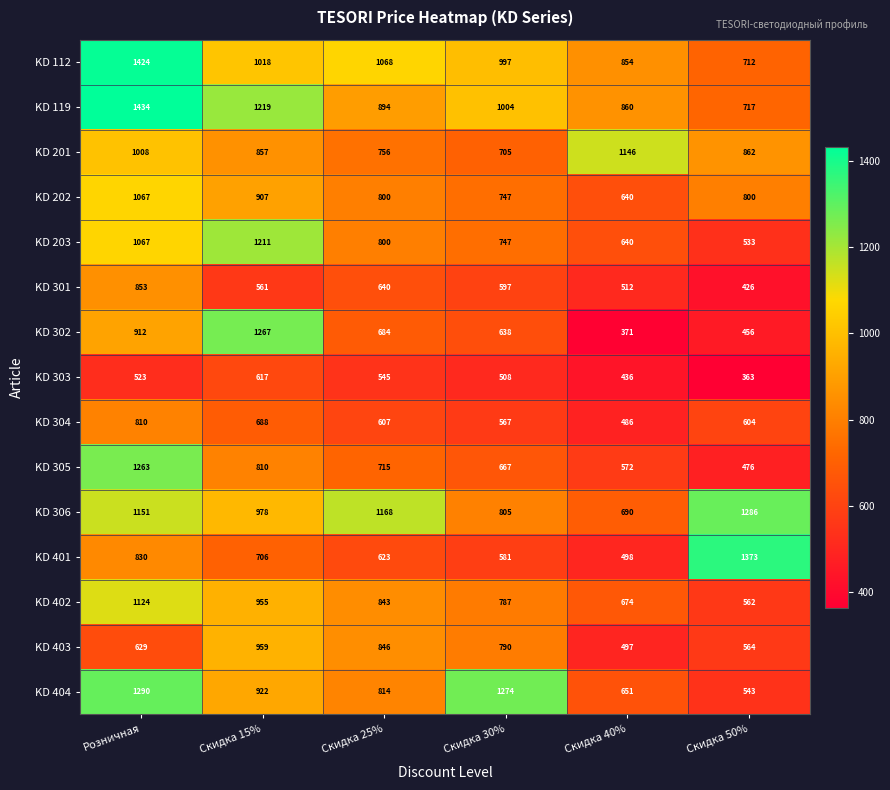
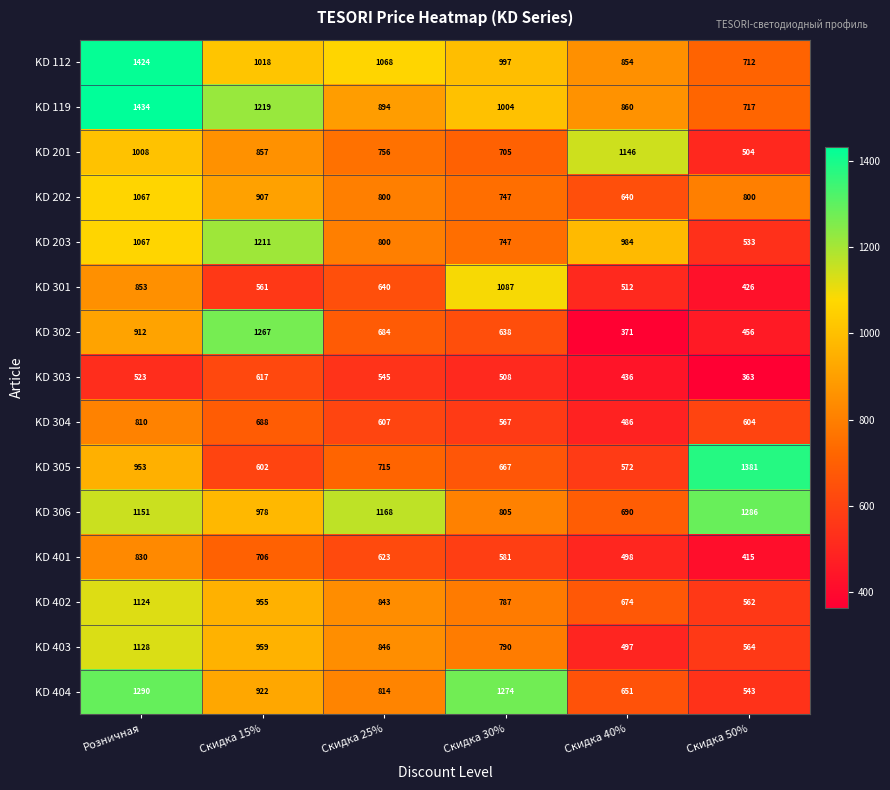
  {
    "KD 112": {
      "Розничная": 1424,
      "Скидка 15%": 1018,
      "Скидка 25%": 1068,
      "Скидка 30%": 997,
      "Скидка 40%": 854,
      "Скидка 50%": 712
    },
    "KD 119": {
      "Розничная": 1434,
      "Скидка 15%": 1219,
      "Скидка 25%": 894,
      "Скидка 30%": 1004,
      "Скидка 40%": 860,
      "Скидка 50%": 717
    },
    "KD 201": {
      "Розничная": 1008,
      "Скидка 15%": 857,
      "Скидка 25%": 756,
      "Скидка 30%": 705,
      "Скидка 40%": 1146,
-     "Скидка 50%": 862
+     "Скидка 50%": 504
    },
    "KD 202": {
      "Розничная": 1067,
      "Скидка 15%": 907,
      "Скидка 25%": 800,
      "Скидка 30%": 747,
      "Скидка 40%": 640,
      "Скидка 50%": 800
    },
    "KD 203": {
      "Розничная": 1067,
      "Скидка 15%": 1211,
      "Скидка 25%": 800,
      "Скидка 30%": 747,
-     "Скидка 40%": 640,
+     "Скидка 40%": 984,
      "Скидка 50%": 533
    },
    "KD 301": {
      "Розничная": 853,
      "Скидка 15%": 561,
      "Скидка 25%": 640,
-     "Скидка 30%": 597,
+     "Скидка 30%": 1087,
      "Скидка 40%": 512,
      "Скидка 50%": 426
    },
    "KD 302": {
      "Розничная": 912,
      "Скидка 15%": 1267,
      "Скидка 25%": 684,
      "Скидка 30%": 638,
      "Скидка 40%": 371,
      "Скидка 50%": 456
    },
    "KD 303": {
      "Розничная": 523,
      "Скидка 15%": 617,
      "Скидка 25%": 545,
      "Скидка 30%": 508,
      "Скидка 40%": 436,
      "Скидка 50%": 363
    },
    "KD 304": {
      "Розничная": 810,
      "Скидка 15%": 688,
      "Скидка 25%": 607,
      "Скидка 30%": 567,
      "Скидка 40%": 486,
      "Скидка 50%": 604
    },
    "KD 305": {
-     "Розничная": 1263,
-     "Скидка 15%": 810,
+     "Розничная": 953,
+     "Скидка 15%": 602,
      "Скидка 25%": 715,
      "Скидка 30%": 667,
      "Скидка 40%": 572,
-     "Скидка 50%": 476
+     "Скидка 50%": 1381
    },
    "KD 306": {
      "Розничная": 1151,
      "Скидка 15%": 978,
      "Скидка 25%": 1168,
      "Скидка 30%": 805,
      "Скидка 40%": 690,
      "Скидка 50%": 1286
    },
    "KD 401": {
      "Розничная": 830,
      "Скидка 15%": 706,
      "Скидка 25%": 623,
      "Скидка 30%": 581,
      "Скидка 40%": 498,
-     "Скидка 50%": 1373
+     "Скидка 50%": 415
    },
    "KD 402": {
      "Розничная": 1124,
      "Скидка 15%": 955,
      "Скидка 25%": 843,
      "Скидка 30%": 787,
      "Скидка 40%": 674,
      "Скидка 50%": 562
    },
    "KD 403": {
-     "Розничная": 629,
+     "Розничная": 1128,
      "Скидка 15%": 959,
      "Скидка 25%": 846,
      "Скидка 30%": 790,
      "Скидка 40%": 497,
      "Скидка 50%": 564
    },
    "KD 404": {
      "Розничная": 1290,
      "Скидка 15%": 922,
      "Скидка 25%": 814,
      "Скидка 30%": 1274,
      "Скидка 40%": 651,
      "Скидка 50%": 543
    }
  }
